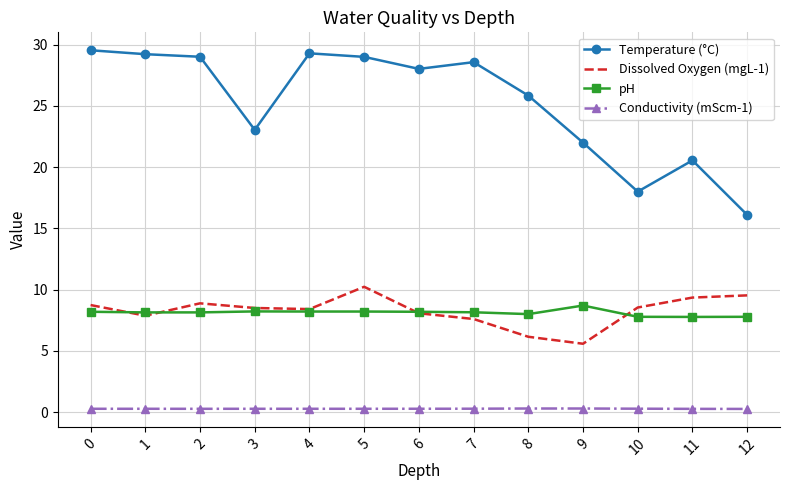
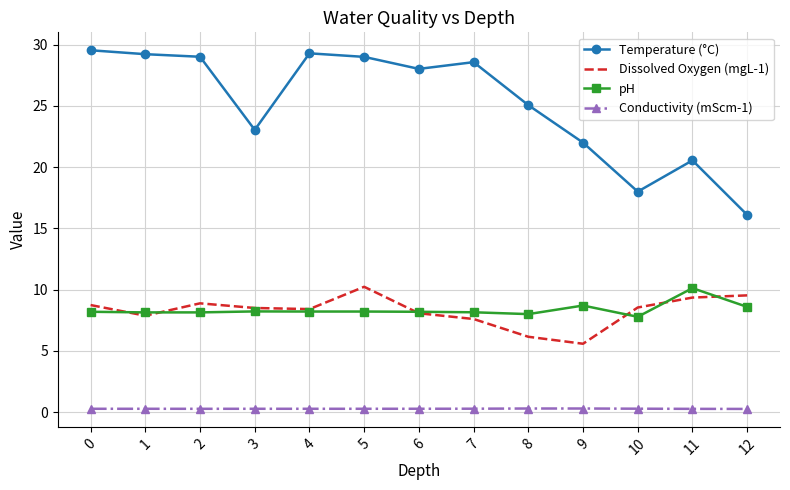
  {
    "Temperature (°C)": {
      "0": 29.5,
      "1": 29.2,
      "2": 29.0,
      "3": 23.0,
      "4": 29.3,
      "5": 29.0,
      "6": 28.0,
      "7": 28.6,
-     "8": 25.8,
+     "8": 25.1,
      "9": 22.0,
      "10": 18.0,
      "11": 20.6,
      "12": 16.1
    },
    "Dissolved Oxygen (mgL-1)": {
      "0": 8.7,
      "1": 7.9,
      "2": 8.9,
      "3": 8.5,
      "5": 10.2,
      "7": 7.6,
      "8": 6.2,
      "9": 5.6,
      "10": 8.5,
      "11": 9.4,
      "12": 9.5
    },
    "pH": {
      "0": 8.2,
      "1": 8.1,
      "2": 8.1,
      "3": 8.2,
      "5": 8.2,
      "7": 8.2,
      "8": 8.0,
      "9": 8.7,
      "10": 7.8,
-     "11": 7.8,
-     "12": 7.8
+     "11": 10.1,
+     "12": 8.6
    },
    "Conductivity (mScm-1)": {
      "0": 0.3,
      "1": 0.3,
      "2": 0.3,
      "3": 0.3,
      "4": 0.3,
      "5": 0.3,
      "6": 0.3,
      "7": 0.3,
      "8": 0.3,
      "9": 0.3,
      "10": 0.3,
      "11": 0.3,
      "12": 0.3
    }
  }
